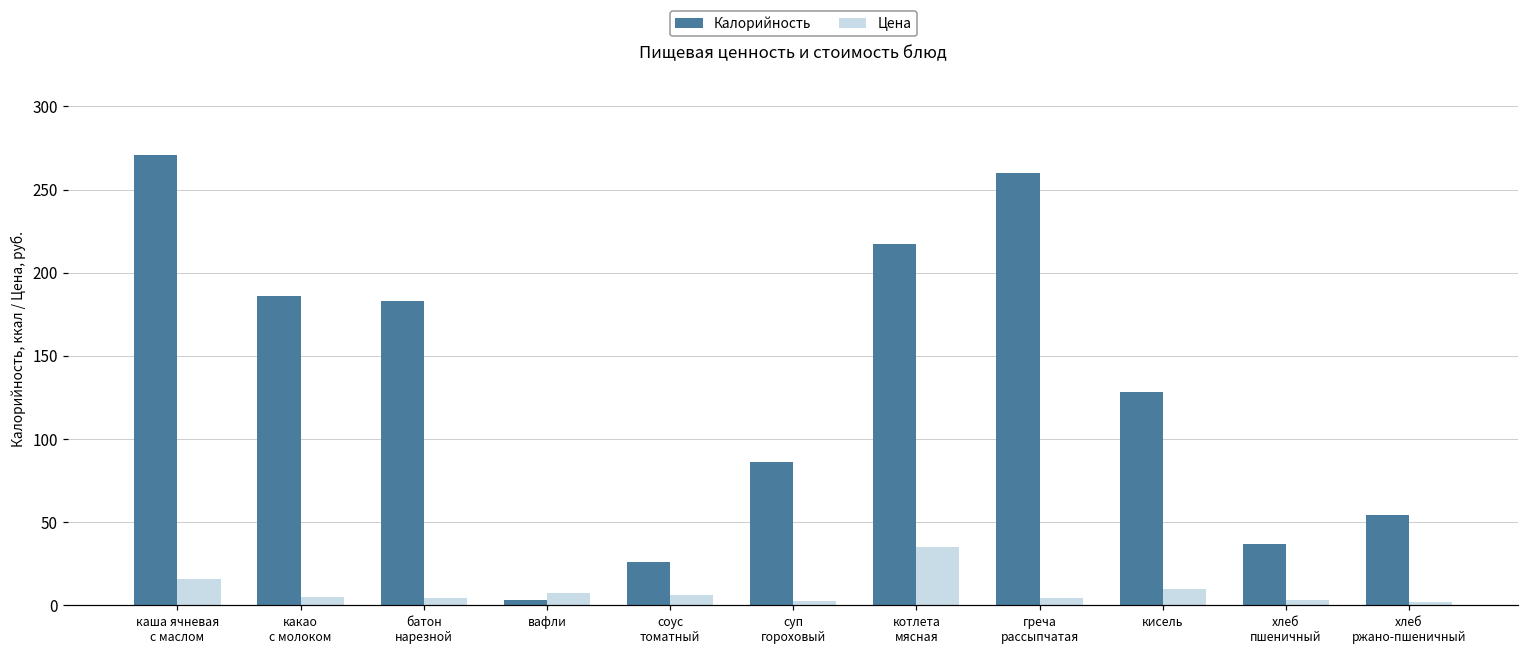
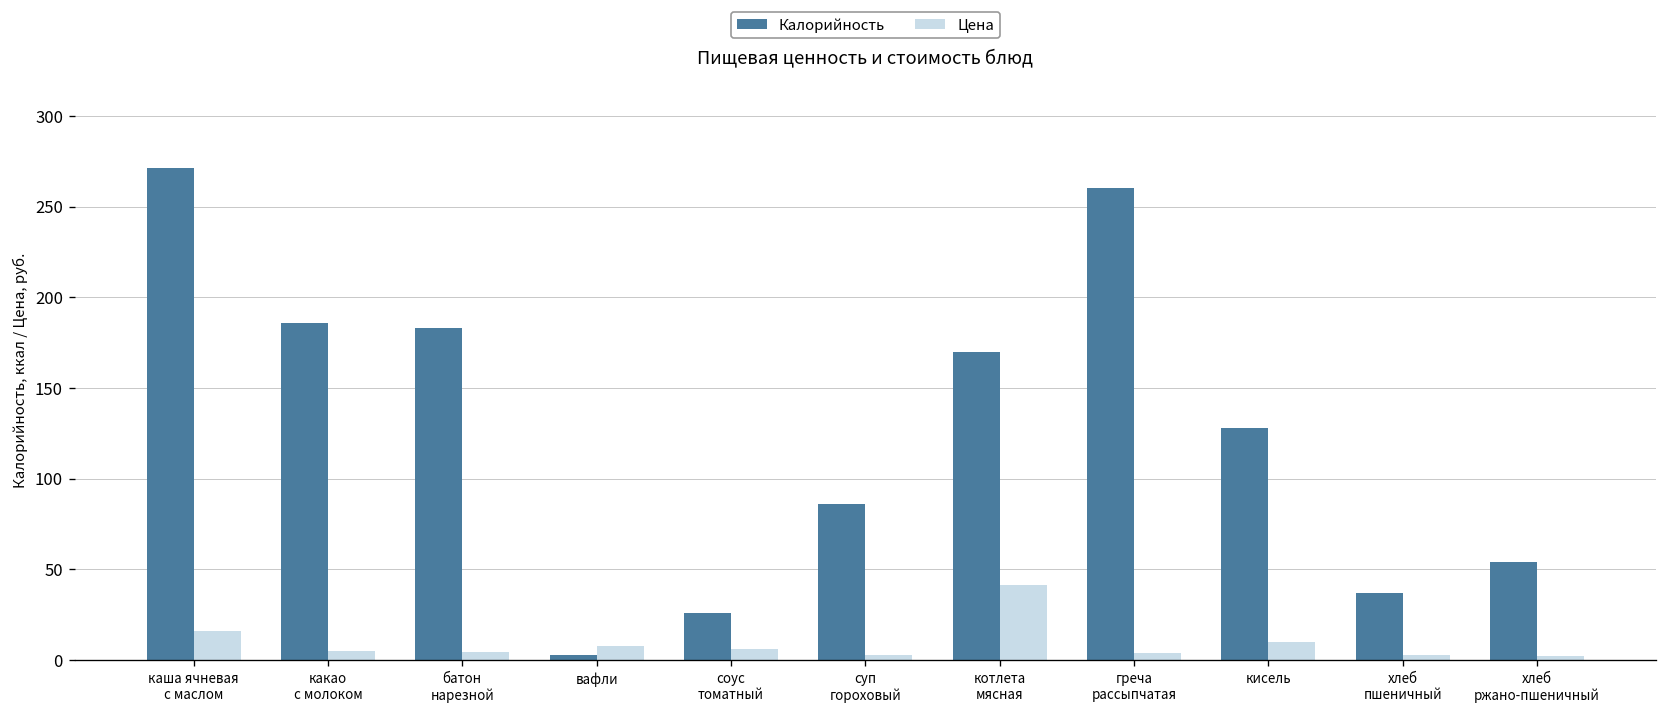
  {
    "Калорийность": {
      "каша ячневая с маслом": 271,
      "какао с молоком": 186,
      "батон нарезной": 183,
      "вафли": 3,
      "соус томатный": 26,
      "суп гороховый": 86,
-     "котлета мясная": 217,
+     "котлета мясная": 170,
      "греча рассыпчатая": 260,
      "кисель": 128,
      "хлеб пшеничный": 37,
      "хлеб ржано-пшеничный": 54
    },
    "Цена": {
      "каша ячневая с маслом": 16,
      "какао с молоком": 5,
      "батон нарезной": 5,
      "вафли": 8,
      "соус томатный": 6,
      "суп гороховый": 3,
-     "котлета мясная": 35,
+     "котлета мясная": 41,
      "греча рассыпчатая": 4,
      "кисель": 10,
      "хлеб пшеничный": 3,
      "хлеб ржано-пшеничный": 2
    }
  }
